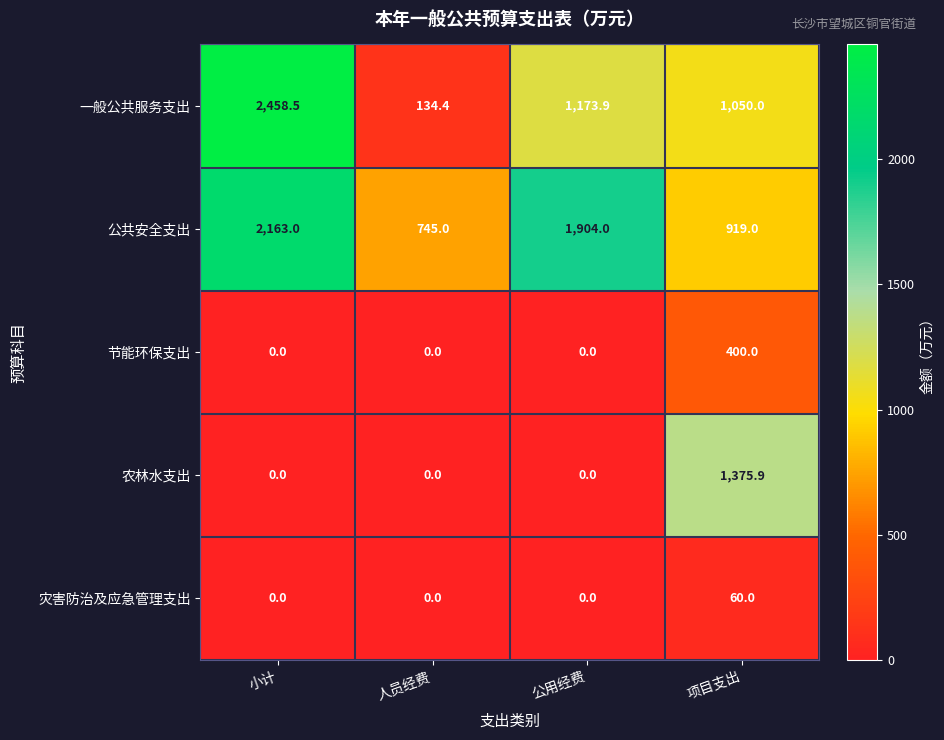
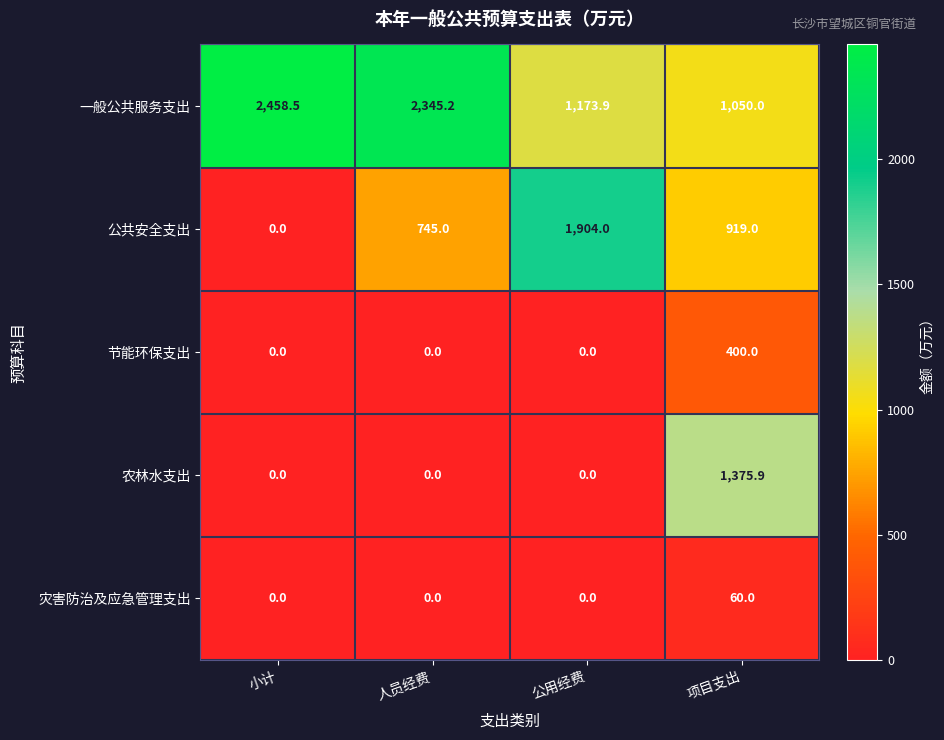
  {
    "一般公共服务支出": {
      "小计": "2,458.5",
-     "人员经费": "134.4",
+     "人员经费": "2,345.2",
      "公用经费": "1,173.9",
      "项目支出": "1,050.0"
    },
    "公共安全支出": {
-     "小计": "2,163.0",
+     "小计": "0.0",
      "人员经费": "745.0",
      "公用经费": "1,904.0",
      "项目支出": "919.0"
    },
    "节能环保支出": {
      "小计": "0.0",
      "人员经费": "0.0",
      "公用经费": "0.0",
      "项目支出": "400.0"
    },
    "农林水支出": {
      "小计": "0.0",
      "人员经费": "0.0",
      "公用经费": "0.0",
      "项目支出": "1,375.9"
    },
    "灾害防治及应急管理支出": {
      "小计": "0.0",
      "人员经费": "0.0",
      "公用经费": "0.0",
      "项目支出": "60.0"
    }
  }
